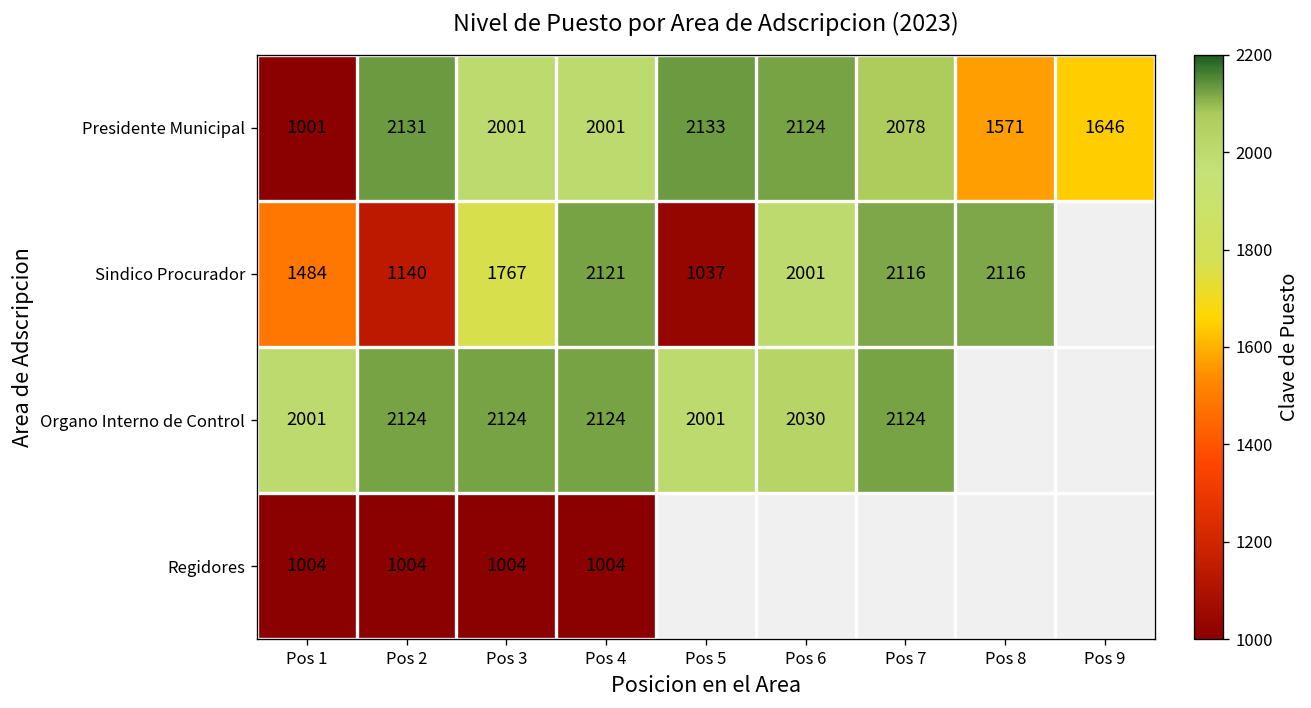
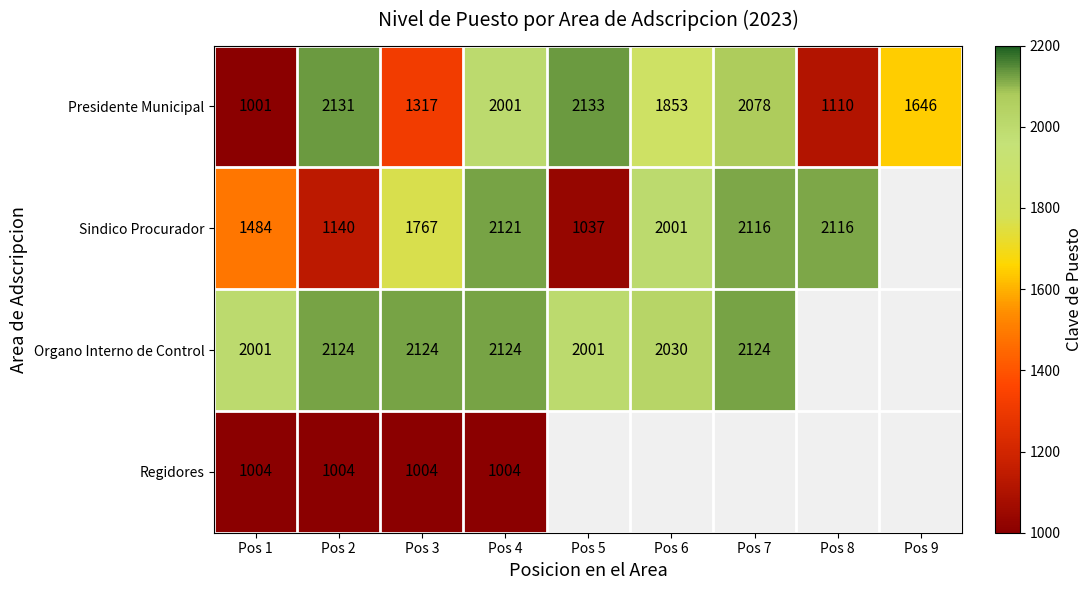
  {
    "Presidente Municipal": {
      "Pos 1": 1001,
      "Pos 2": 2131,
-     "Pos 3": 2001,
+     "Pos 3": 1317,
      "Pos 4": 2001,
      "Pos 5": 2133,
-     "Pos 6": 2124,
+     "Pos 6": 1853,
      "Pos 7": 2078,
-     "Pos 8": 1571,
+     "Pos 8": 1110,
      "Pos 9": 1646
    },
    "Sindico Procurador": {
      "Pos 1": 1484,
      "Pos 2": 1140,
      "Pos 3": 1767,
      "Pos 4": 2121,
      "Pos 5": 1037,
      "Pos 6": 2001,
      "Pos 7": 2116,
      "Pos 8": 2116
    },
    "Organo Interno de Control": {
      "Pos 1": 2001,
      "Pos 2": 2124,
      "Pos 3": 2124,
      "Pos 4": 2124,
      "Pos 5": 2001,
      "Pos 6": 2030,
      "Pos 7": 2124
    },
    "Regidores": {
      "Pos 1": 1004,
      "Pos 2": 1004,
      "Pos 3": 1004,
      "Pos 4": 1004
    }
  }
